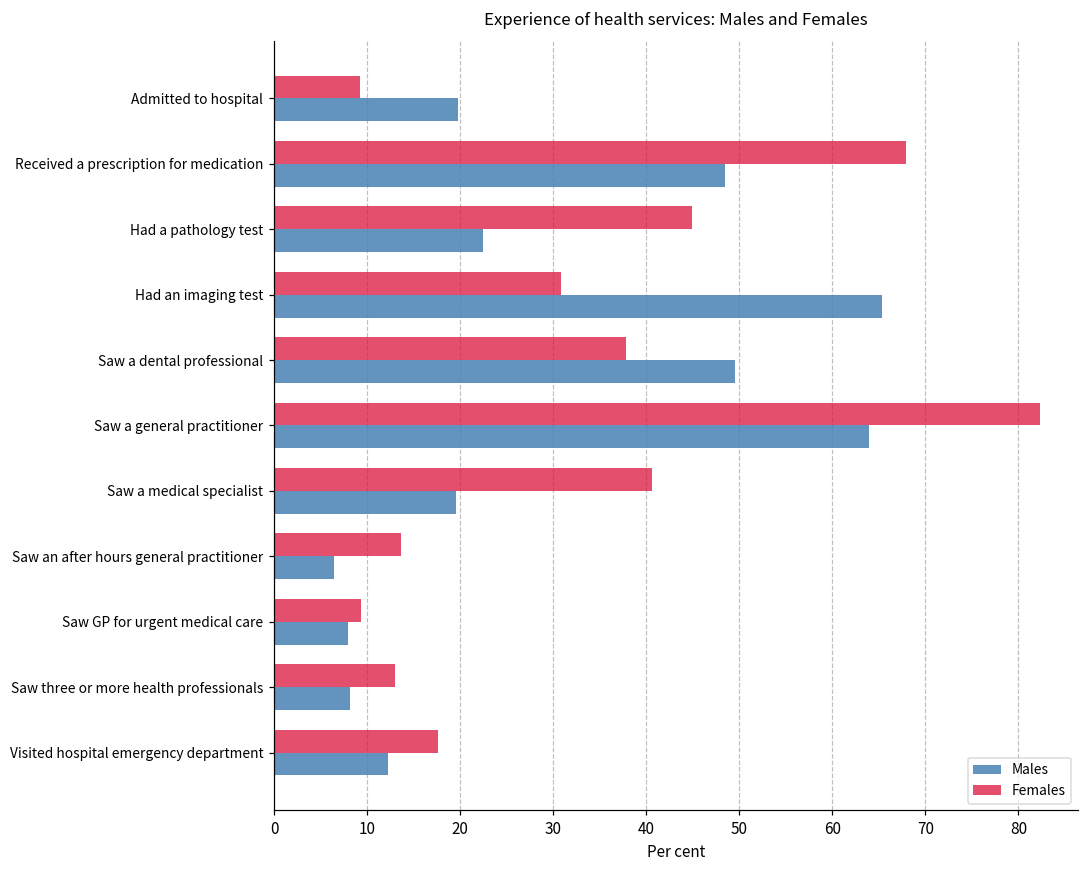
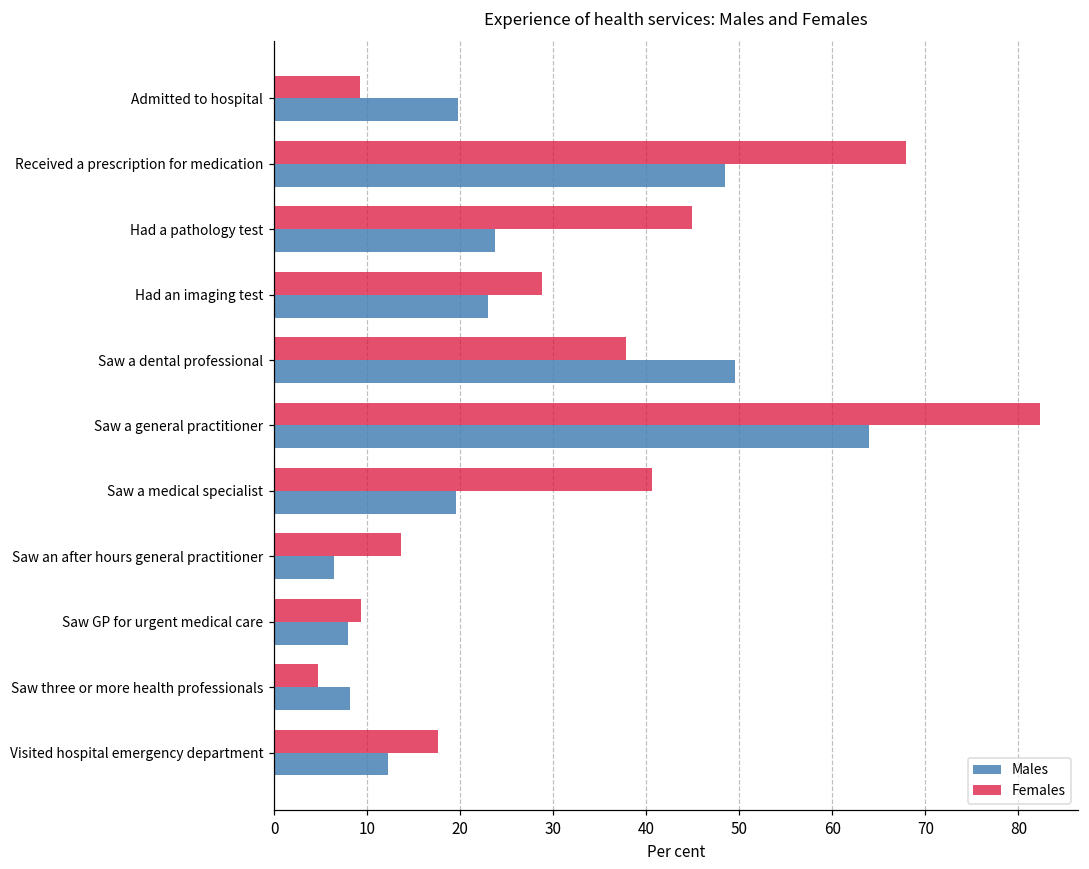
  {
    "Males": {
      "Admitted to hospital": 20,
      "Received a prescription for medication": 49,
-     "Had a pathology test": 23,
-     "Had an imaging test": 65,
+     "Had a pathology test": 24,
+     "Had an imaging test": 23,
      "Saw a dental professional": 50,
      "Saw a general practitioner": 64,
      "Saw a medical specialist": 20,
      "Saw an after hours general practitioner": 6,
      "Saw GP for urgent medical care": 8,
      "Saw three or more health professionals": 8,
      "Visited hospital emergency department": 12
    },
    "Females": {
      "Admitted to hospital": 9,
      "Received a prescription for medication": 68,
      "Had a pathology test": 45,
-     "Had an imaging test": 31,
+     "Had an imaging test": 29,
      "Saw a dental professional": 38,
      "Saw a general practitioner": 82,
      "Saw a medical specialist": 41,
      "Saw an after hours general practitioner": 14,
      "Saw GP for urgent medical care": 9,
-     "Saw three or more health professionals": 13,
+     "Saw three or more health professionals": 5,
      "Visited hospital emergency department": 18
    }
  }
